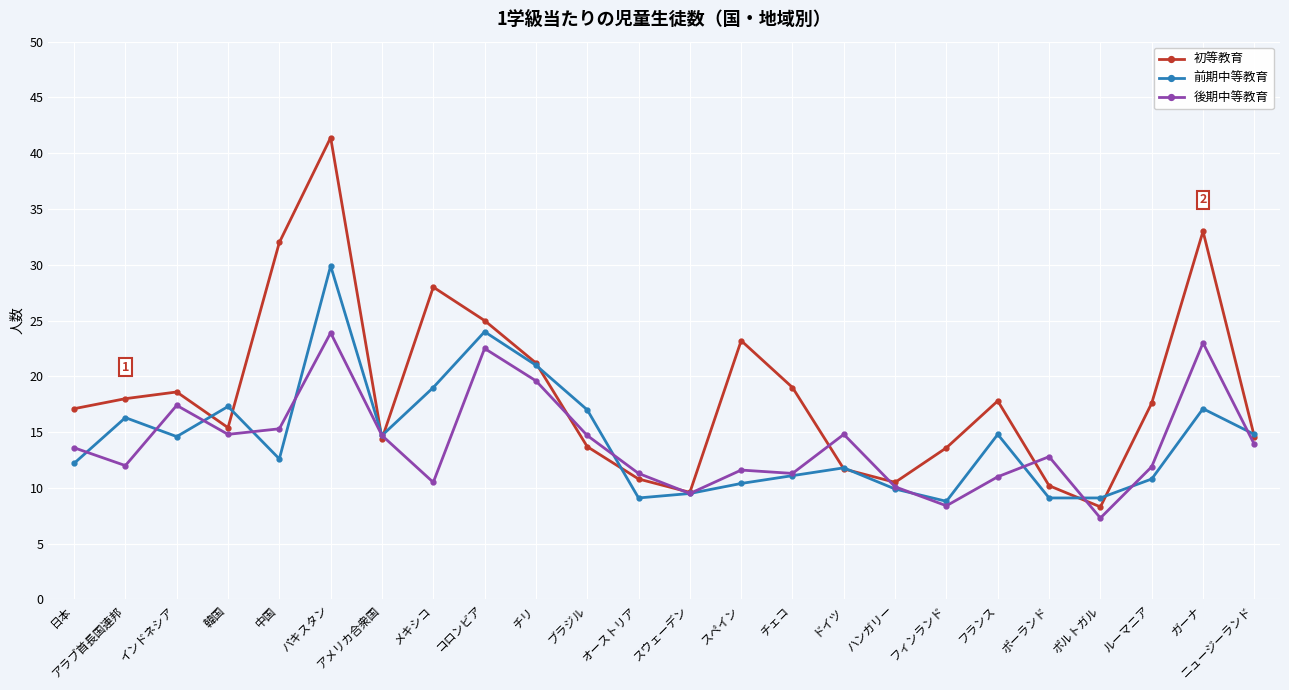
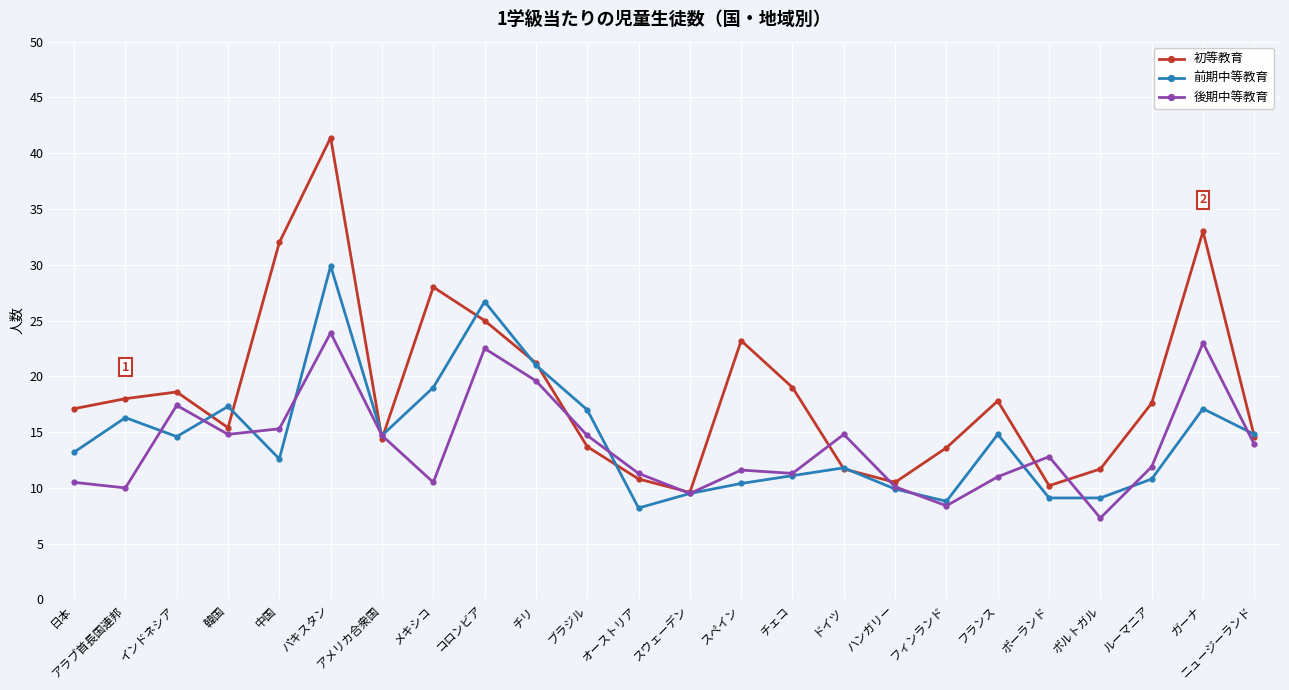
  {
    "初等教育": {
      "日本": 17.1,
      "インドネシア": 18.6,
      "韓国": 15.4,
      "中国": 32.0,
      "パキスタン": 41.4,
      "アメリカ合衆国": 14.4,
      "メキシコ": 28.0,
      "コロンビア": 25.0,
      "ブラジル": 13.7,
      "オーストリア": 10.8,
      "スペイン": 23.2,
      "チェコ": 19.0,
      "ハンガリー": 10.5,
      "フィンランド": 13.6,
      "フランス": 17.8,
      "ポーランド": 10.2,
-     "ポルトガル": 8.3,
+     "ポルトガル": 11.7,
      "ルーマニア": 17.6
    },
    "前期中等教育": {
-     "日本": 12.2,
+     "日本": 13.2,
      "アラブ首長国連邦": 16.3,
      "インドネシア": 14.6,
      "韓国": 17.3,
      "中国": 12.6,
      "パキスタン": 29.9,
      "メキシコ": 19.0,
-     "コロンビア": 24.0,
+     "コロンビア": 26.7,
      "ブラジル": 17.0,
-     "オーストリア": 9.1,
+     "オーストリア": 8.2,
      "スペイン": 10.4,
      "フィンランド": 8.8,
      "フランス": 14.8,
      "ポーランド": 9.1,
      "ポルトガル": 9.1,
      "ルーマニア": 10.8,
      "ガーナ": 17.1
    },
    "後期中等教育": {
-     "日本": 13.6,
-     "アラブ首長国連邦": 12,
+     "日本": 10.5,
+     "アラブ首長国連邦": 10,
      "インドネシア": 17.4,
      "韓国": 14.8,
      "中国": 15.3,
      "パキスタン": 23.9,
      "メキシコ": 10.5,
      "コロンビア": 22.5,
      "チリ": 19.6,
      "ブラジル": 14.7,
      "オーストリア": 11.3,
      "スペイン": 11.6,
      "ドイツ": 14.8,
      "フィンランド": 8.4,
      "フランス": 11.0,
      "ポーランド": 12.8,
      "ポルトガル": 7.3,
      "ルーマニア": 11.9,
      "ガーナ": 23.0,
      "ニュージーランド": 13.9
    }
  }
